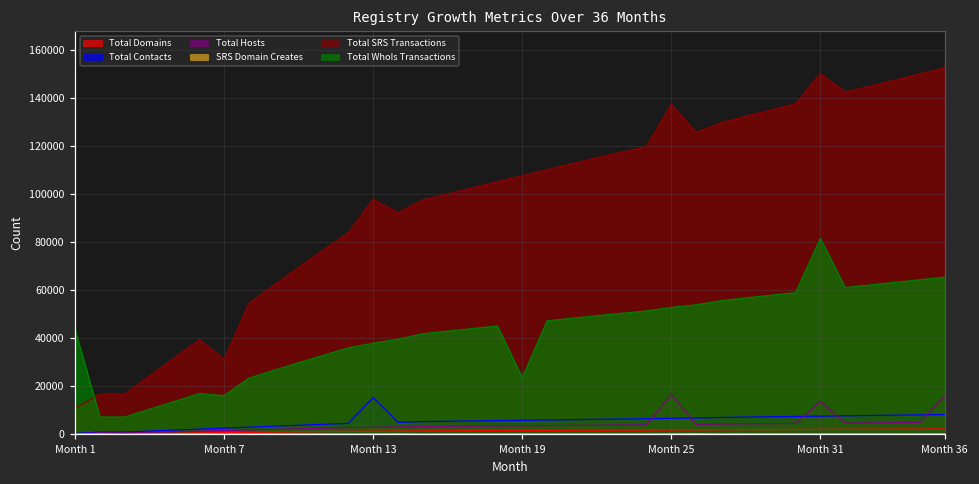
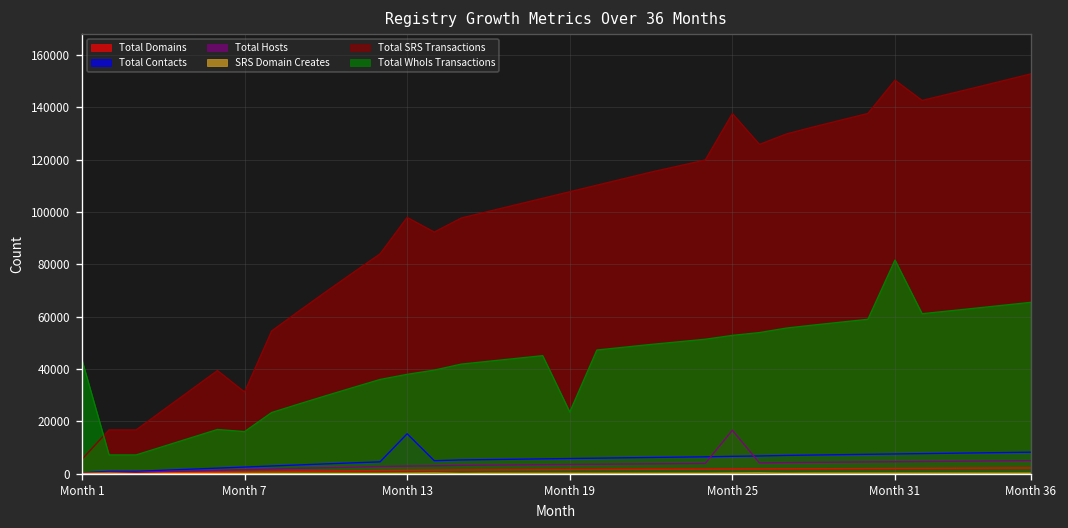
  {
    "Total Domains": {
      "Month 19": 2000,
      "Month 25": 2000,
      "Month 31": 2000,
      "Month 36": 2000
    },
    "Total Contacts": {
      "Month 13": 15000,
      "Month 19": 6000,
      "Month 25": 7000,
      "Month 31": 8000,
      "Month 36": 8000
    },
    "Total Hosts": {
      "Month 13": 3000,
      "Month 19": 4000,
      "Month 25": 17000,
-     "Month 31": 14000,
-     "Month 36": 16000
+     "Month 31": 5000,
+     "Month 36": 5000
    },
    "SRS Domain Creates": {
      "Month 19": 0,
      "Month 25": 0,
      "Month 31": 0,
      "Month 36": 0
    },
    "Total SRS Transactions": {
-     "Month 1": 11000,
+     "Month 1": 5000,
      "Month 7": 31000,
      "Month 13": 98000,
      "Month 19": 108000,
      "Month 25": 138000,
      "Month 31": 150000,
      "Month 36": 153000
    },
    "Total WhoIs Transactions": {
      "Month 1": 44000,
      "Month 7": 16000,
      "Month 13": 38000,
      "Month 19": 24000,
      "Month 25": 53000,
      "Month 31": 82000,
      "Month 36": 65000
    }
  }
